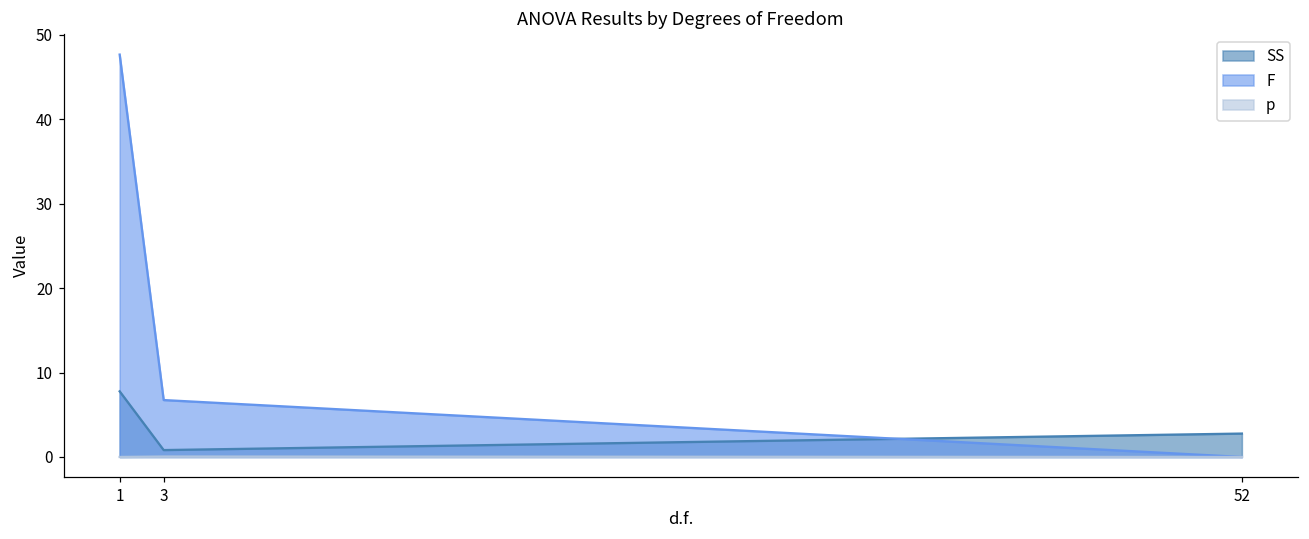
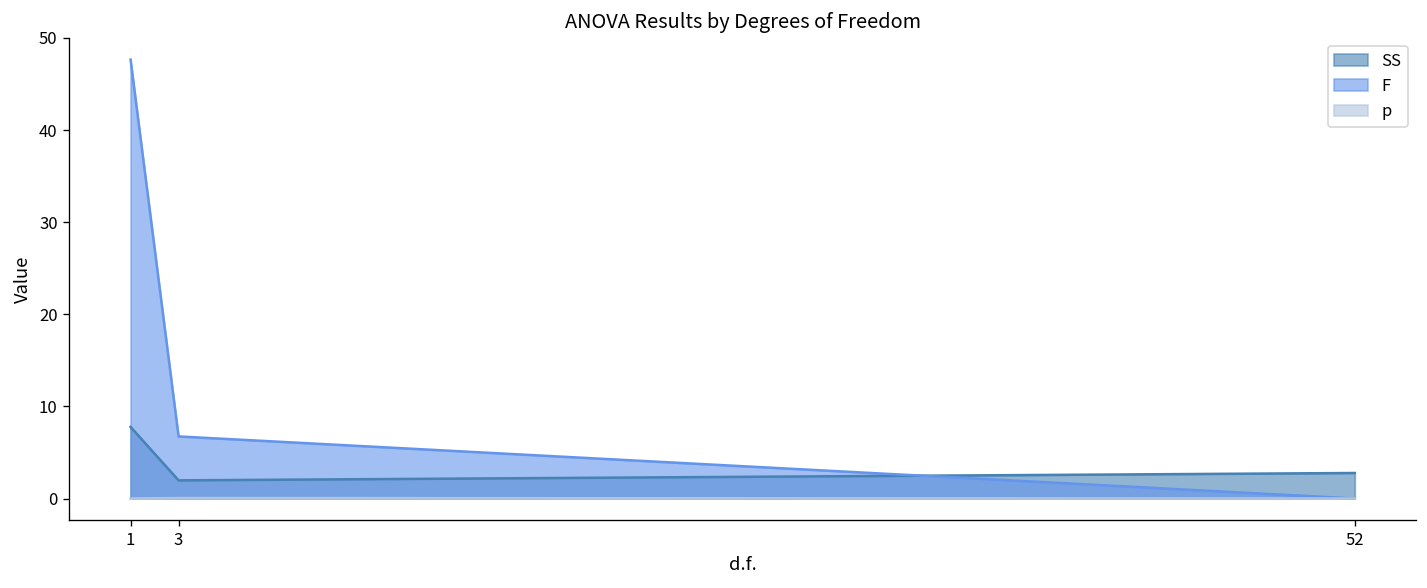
  {
    "SS": {
      "1": 8,
-     "3": 1,
+     "3": 2,
      "52": 3
    },
    "F": {
      "1": 48,
      "3": 7
    },
    "p": {
      "1": 0,
      "3": 0
    }
  }
